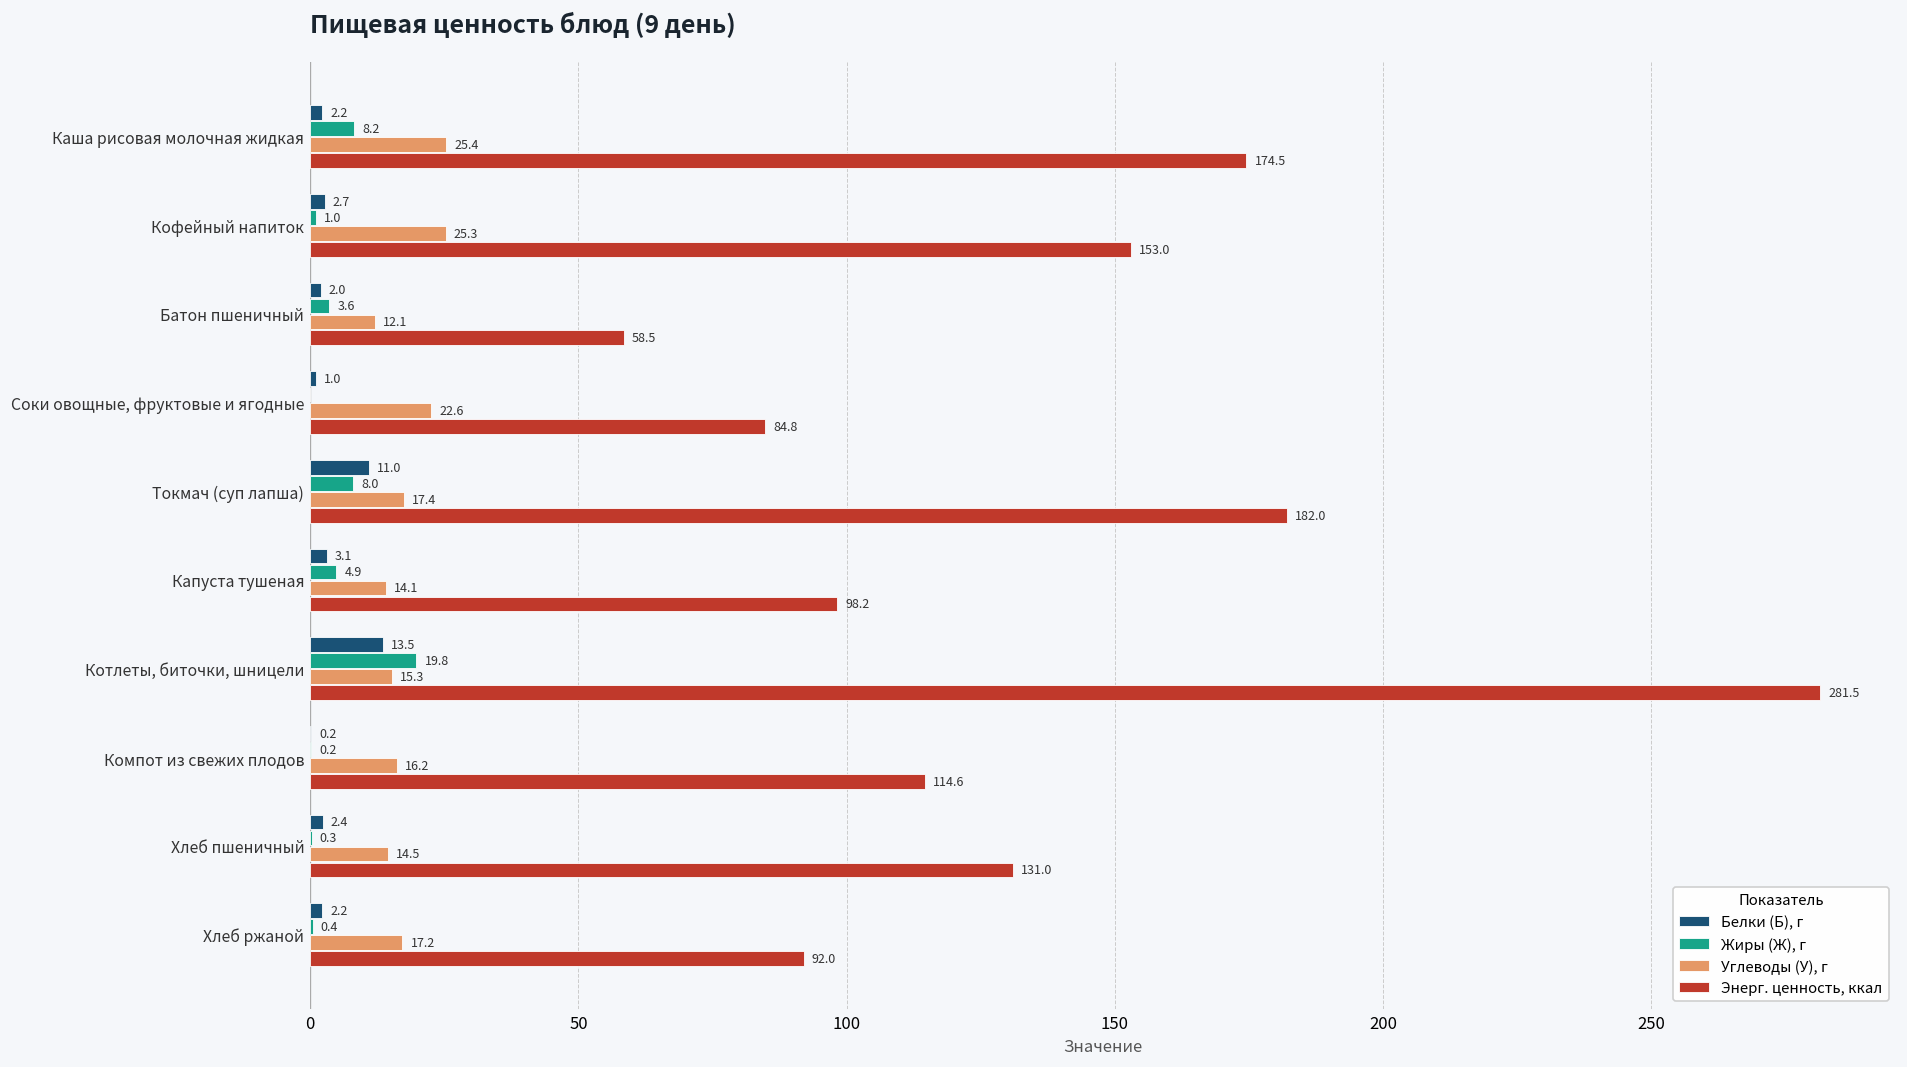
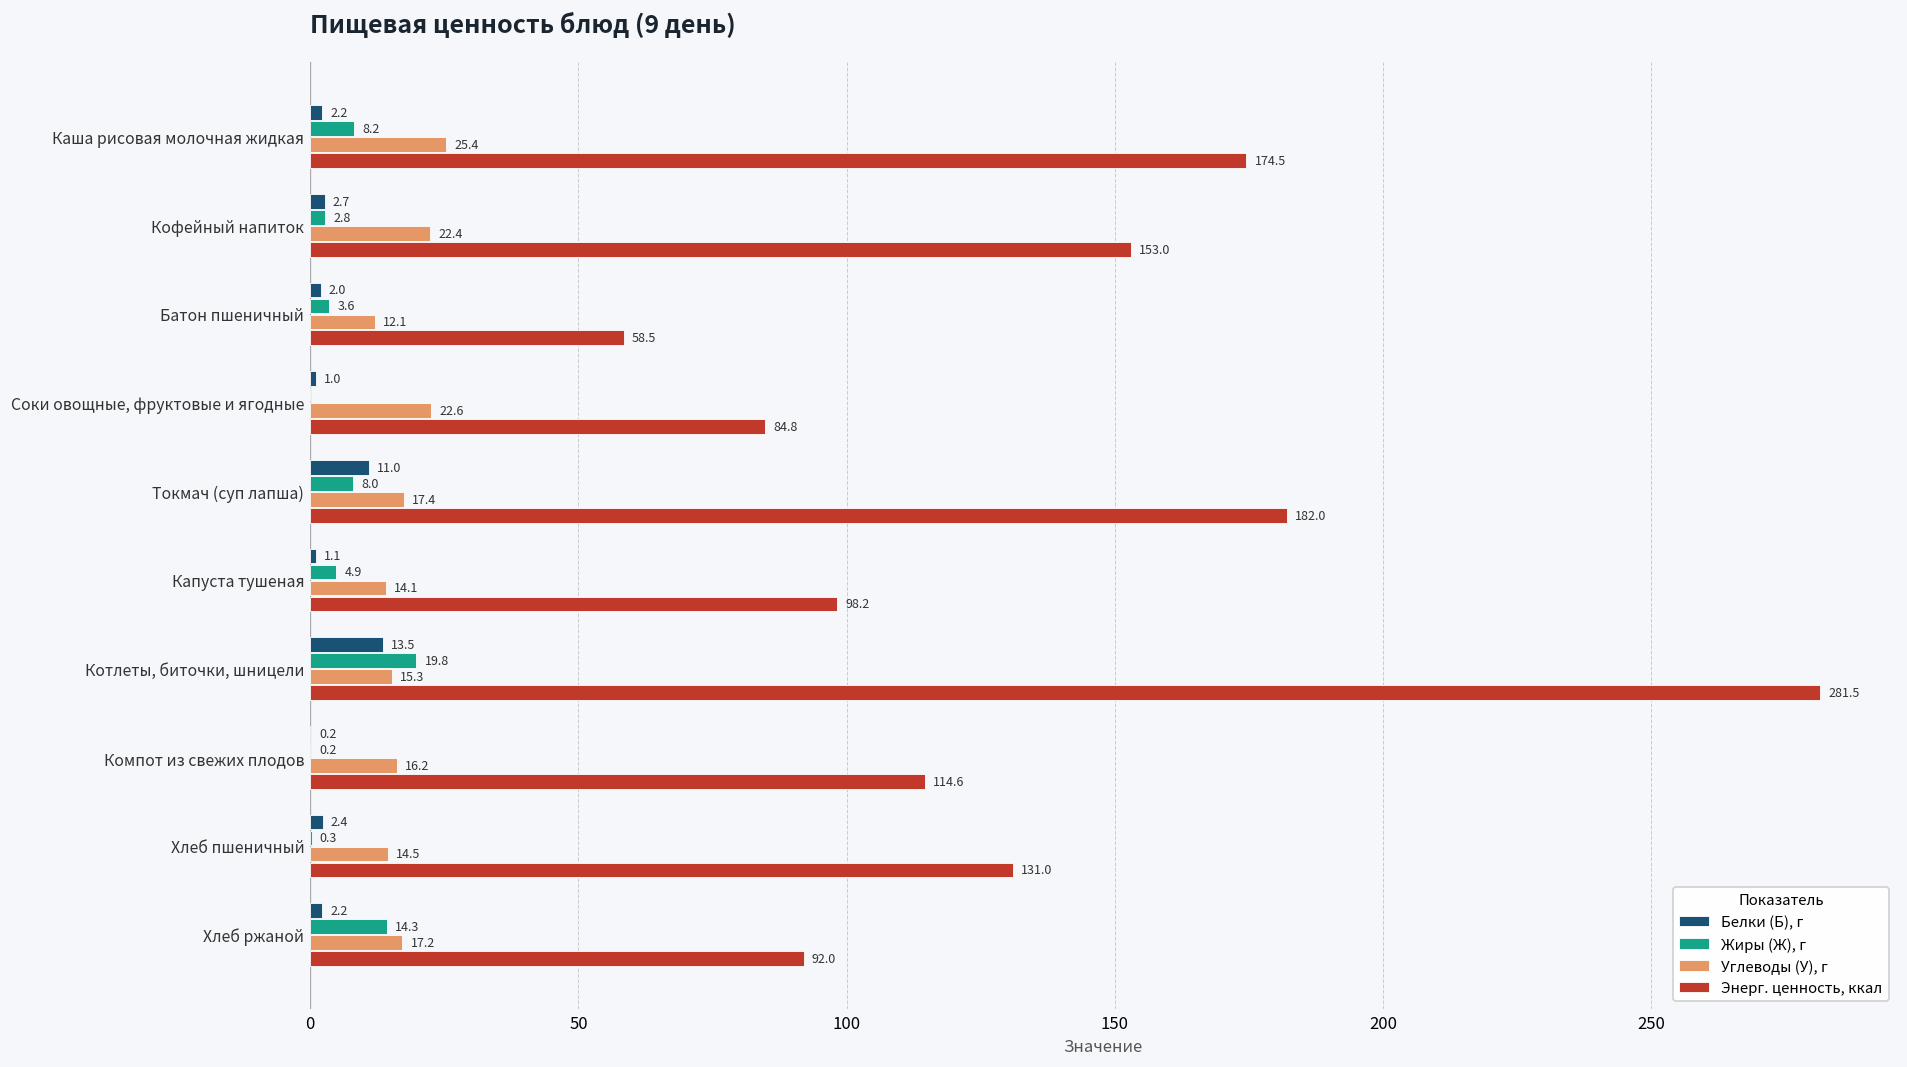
  {
    "Белки (Б), г": {
      "Каша рисовая молочная жидкая": 2.2,
      "Кофейный напиток": 2.7,
      "Батон пшеничный": 2.0,
      "Соки овощные, фруктовые и ягодные": 1.0,
      "Токмач (суп лапша)": 11.0,
-     "Капуста тушеная": 3.1,
+     "Капуста тушеная": 1.1,
      "Котлеты, биточки, шницели": 13.5,
      "Компот из свежих плодов": 0.2,
      "Хлеб пшеничный": 2.4,
      "Хлеб ржаной": 2.2
    },
    "Жиры (Ж), г": {
      "Каша рисовая молочная жидкая": 8.2,
-     "Кофейный напиток": 1.0,
+     "Кофейный напиток": 2.8,
      "Батон пшеничный": 3.6,
      "Токмач (суп лапша)": 8.0,
      "Капуста тушеная": 4.9,
      "Котлеты, биточки, шницели": 19.8,
      "Компот из свежих плодов": 0.2,
      "Хлеб пшеничный": 0.3,
-     "Хлеб ржаной": 0.4
+     "Хлеб ржаной": 14.3
    },
    "Углеводы (У), г": {
      "Каша рисовая молочная жидкая": 25.4,
-     "Кофейный напиток": 25.3,
+     "Кофейный напиток": 22.4,
      "Батон пшеничный": 12.1,
      "Соки овощные, фруктовые и ягодные": 22.6,
      "Токмач (суп лапша)": 17.4,
      "Капуста тушеная": 14.1,
      "Котлеты, биточки, шницели": 15.3,
      "Компот из свежих плодов": 16.2,
      "Хлеб пшеничный": 14.5,
      "Хлеб ржаной": 17.2
    },
    "Энерг. ценность, ккал": {
      "Каша рисовая молочная жидкая": 174.5,
      "Кофейный напиток": 153.0,
      "Батон пшеничный": 58.5,
      "Соки овощные, фруктовые и ягодные": 84.8,
      "Токмач (суп лапша)": 182.0,
      "Капуста тушеная": 98.2,
      "Котлеты, биточки, шницели": 281.5,
      "Компот из свежих плодов": 114.6,
      "Хлеб пшеничный": 131.0,
      "Хлеб ржаной": 92.0
    }
  }
